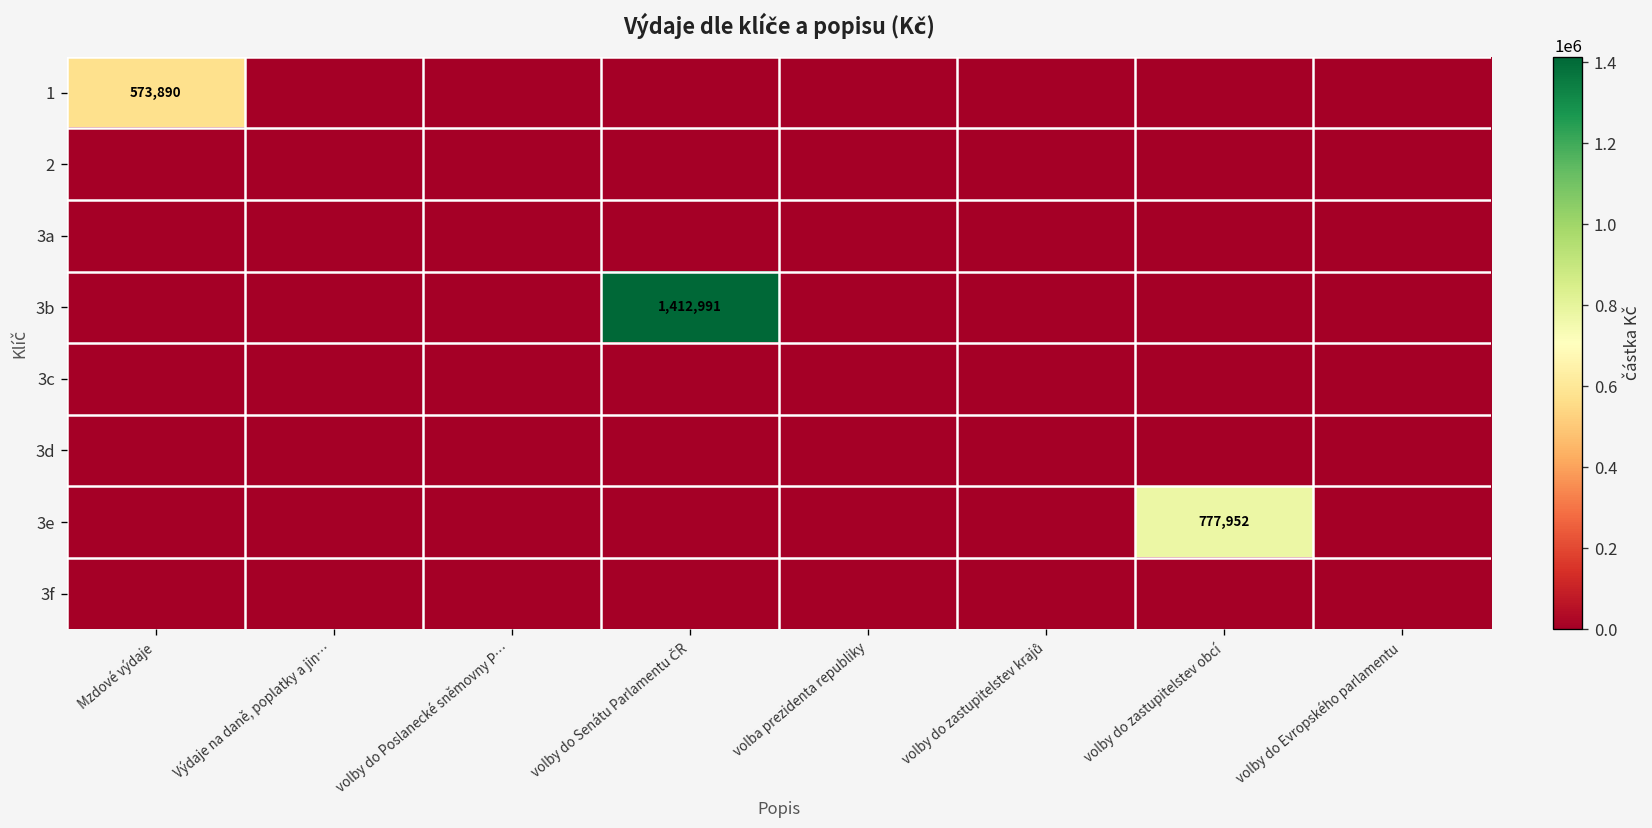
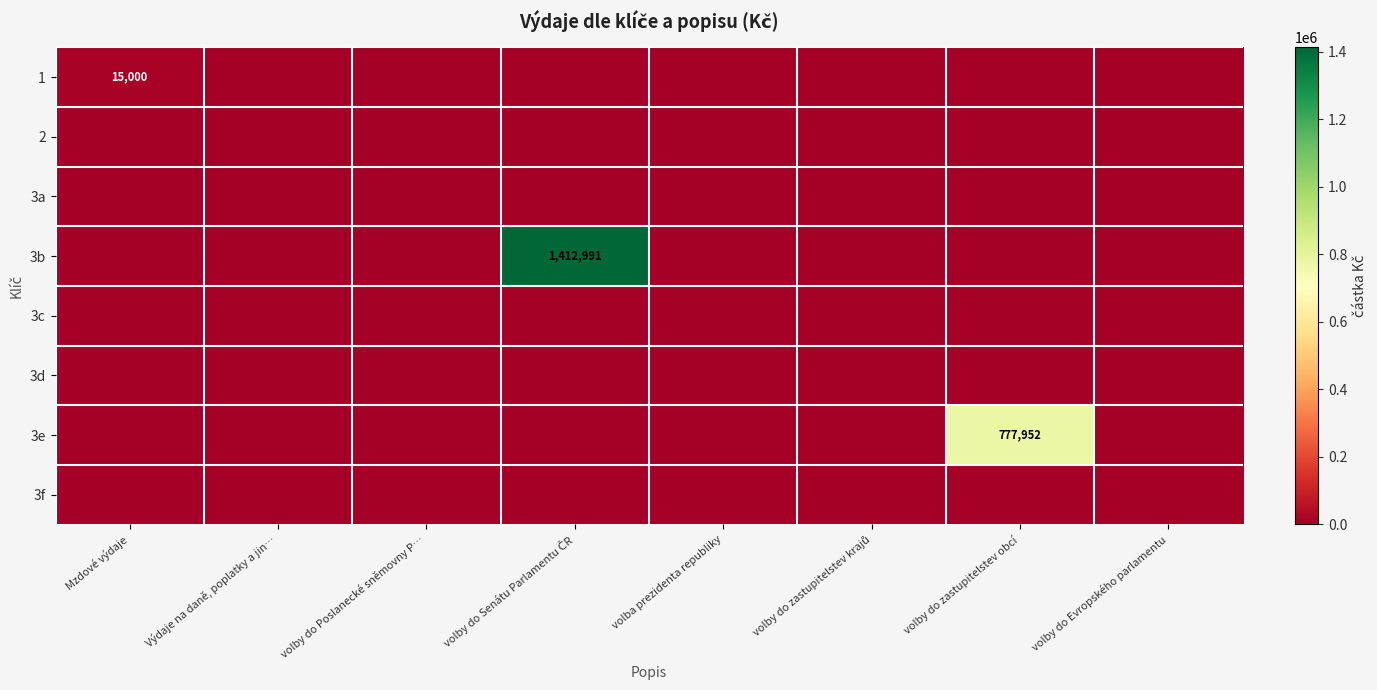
  {
    "1": {
-     "Mzdové výdaje": "573,890"
+     "Mzdové výdaje": "15,000"
    },
    "3b": {
      "volby do Senátu Parlamentu ČR": "1,412,991"
    },
    "3e": {
      "volby do zastupitelstev obcí": "777,952"
    }
  }
